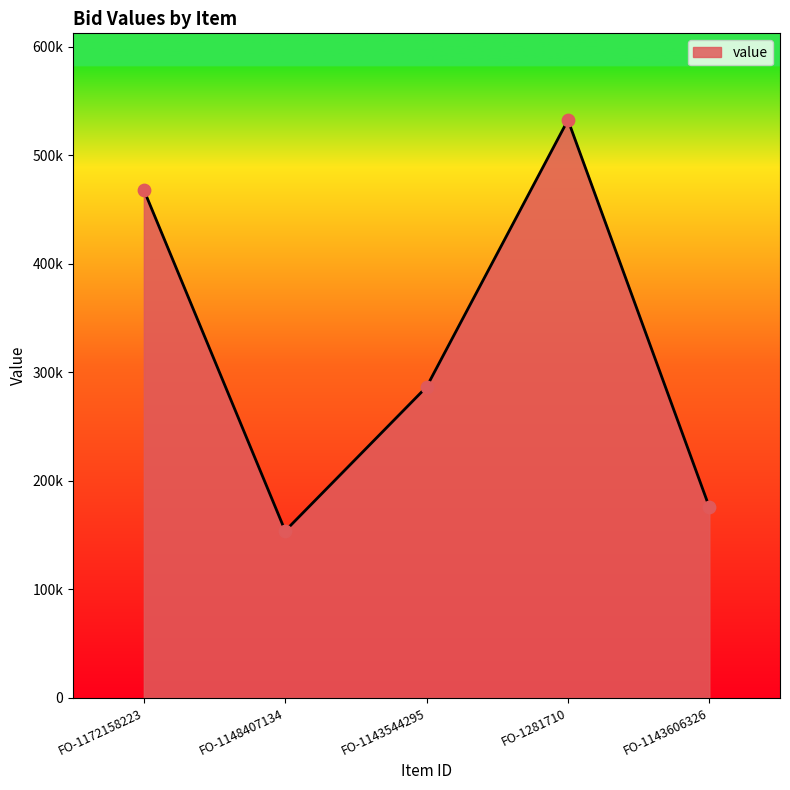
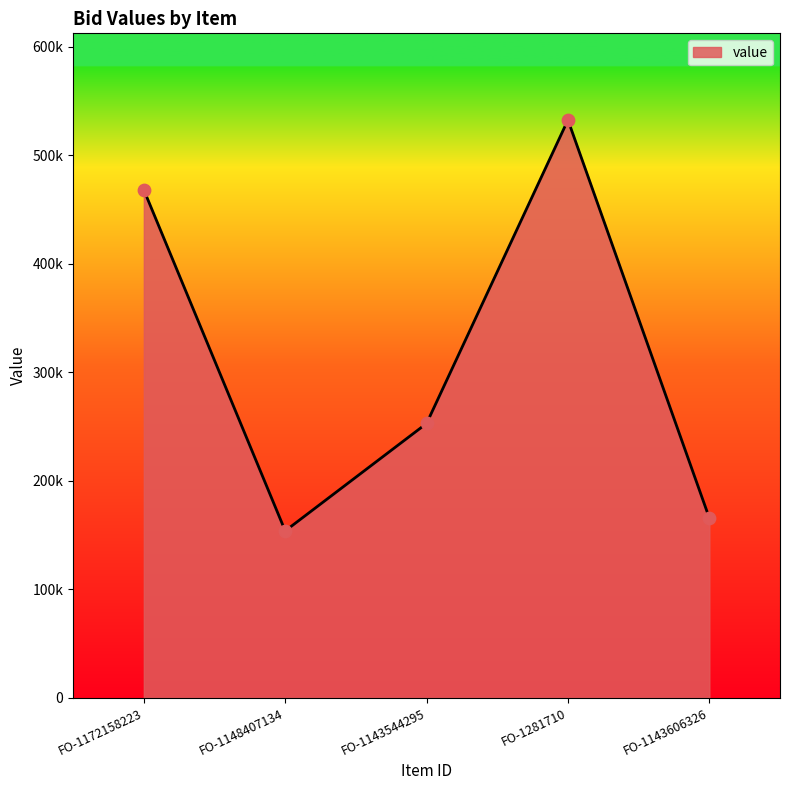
  {
    "FO-1172158223": 468000,
    "FO-1148407134": 154000,
-   "FO-1143544295": 286000,
+   "FO-1143544295": 253000,
    "FO-1281710": 532000,
-   "FO-1143606326": 176000
+   "FO-1143606326": 166000
  }
